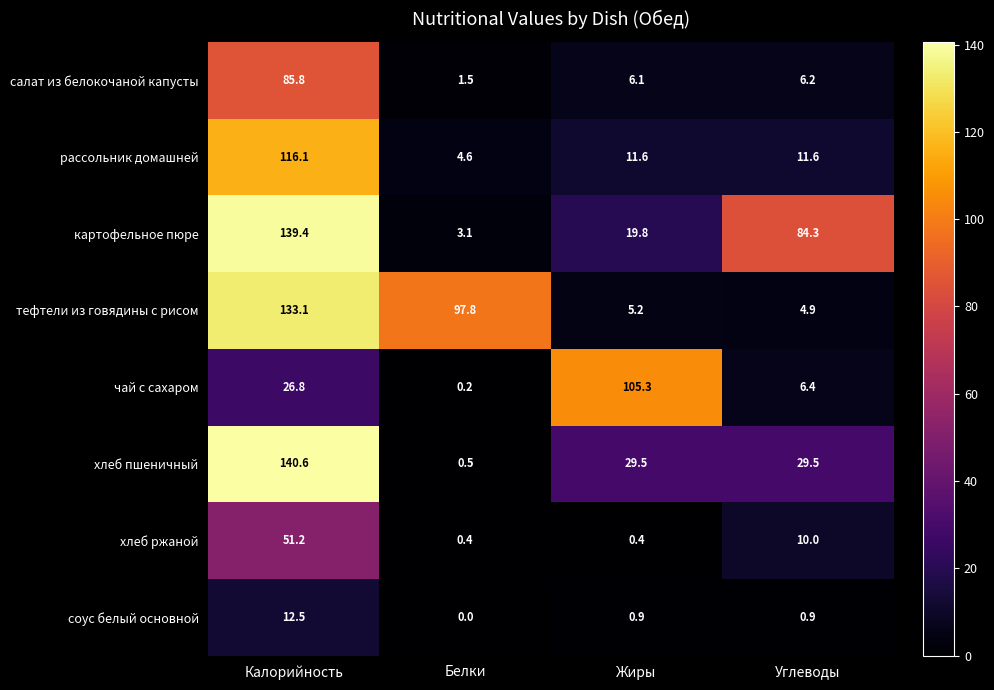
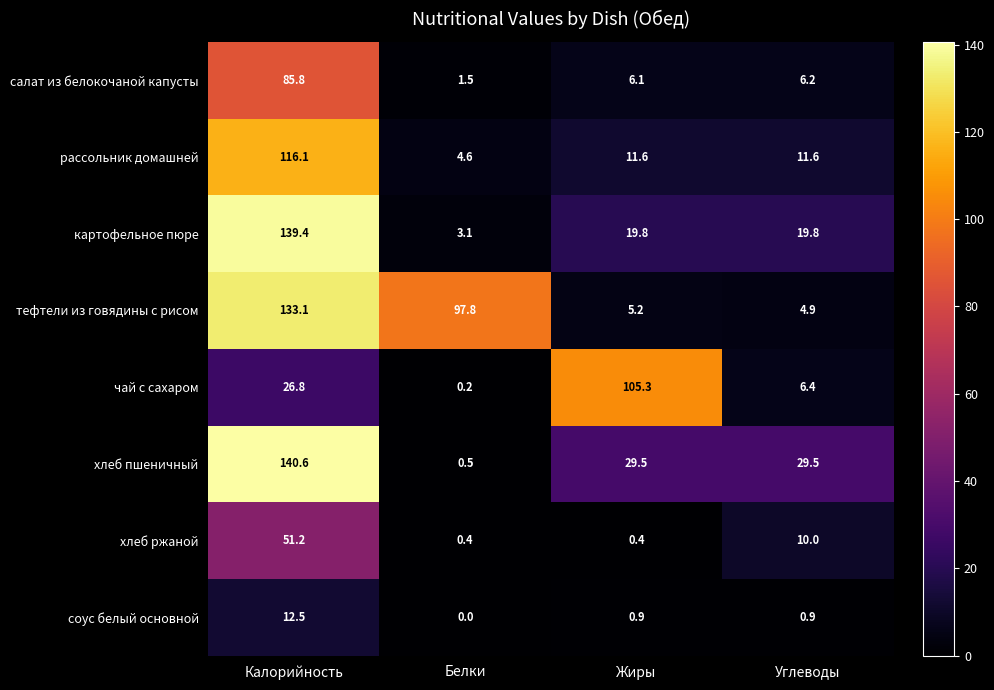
  {
    "салат из белокочаной капусты": {
      "Калорийность": 85.8,
      "Белки": 1.5,
      "Жиры": 6.1,
      "Углеводы": 6.2
    },
    "рассольник домашней": {
      "Калорийность": 116.1,
      "Белки": 4.6,
      "Жиры": 11.6,
      "Углеводы": 11.6
    },
    "картофельное пюре": {
      "Калорийность": 139.4,
      "Белки": 3.1,
      "Жиры": 19.8,
-     "Углеводы": 84.3
+     "Углеводы": 19.8
    },
    "тефтели из говядины с рисом": {
      "Калорийность": 133.1,
      "Белки": 97.8,
      "Жиры": 5.2,
      "Углеводы": 4.9
    },
    "чай с сахаром": {
      "Калорийность": 26.8,
      "Белки": 0.2,
      "Жиры": 105.3,
      "Углеводы": 6.4
    },
    "хлеб пшеничный": {
      "Калорийность": 140.6,
      "Белки": 0.5,
      "Жиры": 29.5,
      "Углеводы": 29.5
    },
    "хлеб ржаной": {
      "Калорийность": 51.2,
      "Белки": 0.4,
      "Жиры": 0.4,
      "Углеводы": 10.0
    },
    "соус белый основной": {
      "Калорийность": 12.5,
      "Белки": 0.0,
      "Жиры": 0.9,
      "Углеводы": 0.9
    }
  }
